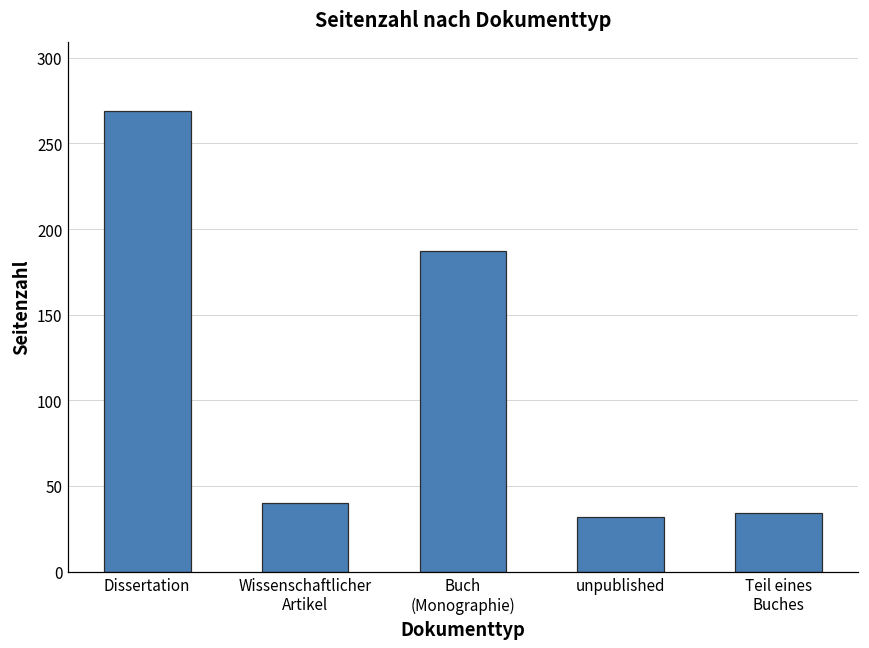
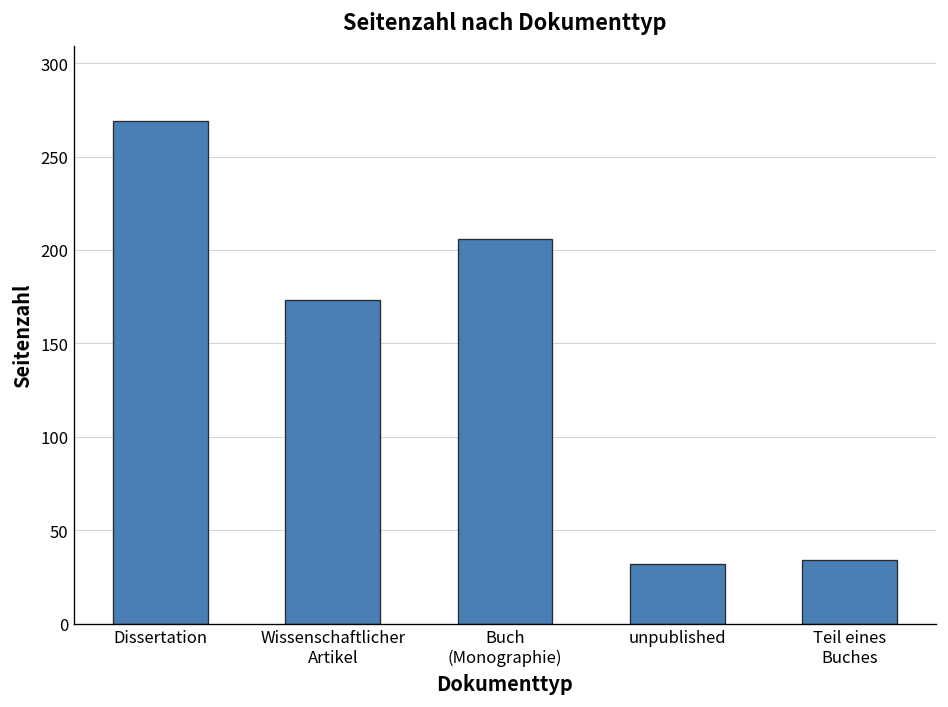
  {
    "Dissertation": 269,
-   "Wissenschaftlicher Artikel": 40,
-   "Buch (Monographie)": 187,
+   "Wissenschaftlicher Artikel": 173,
+   "Buch (Monographie)": 206,
    "unpublished": 32,
    "Teil eines Buches": 34
  }
